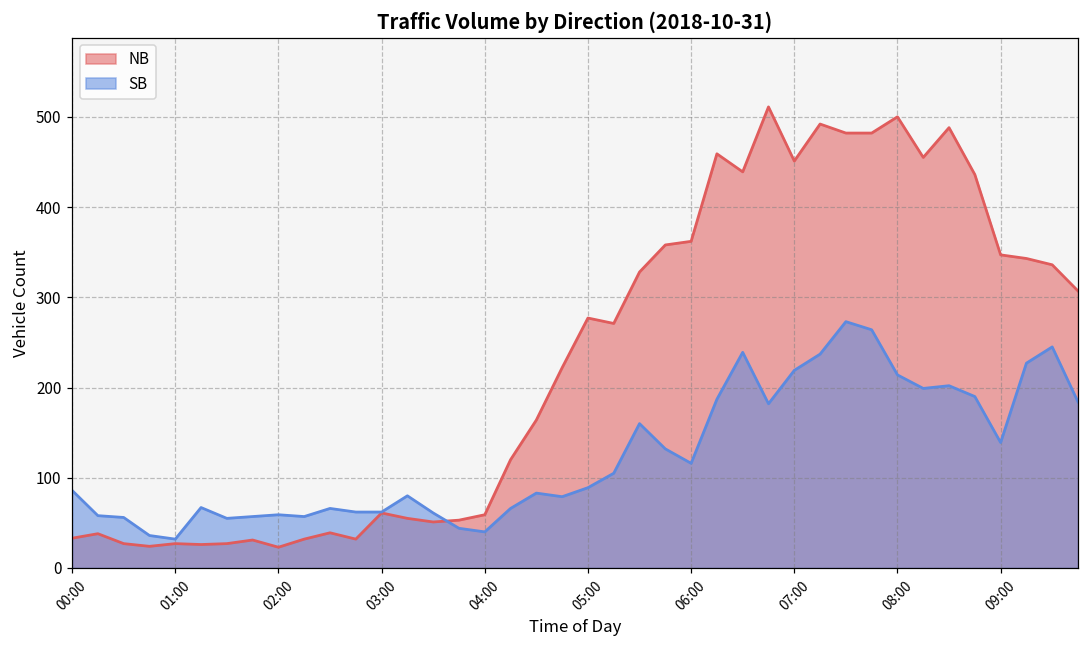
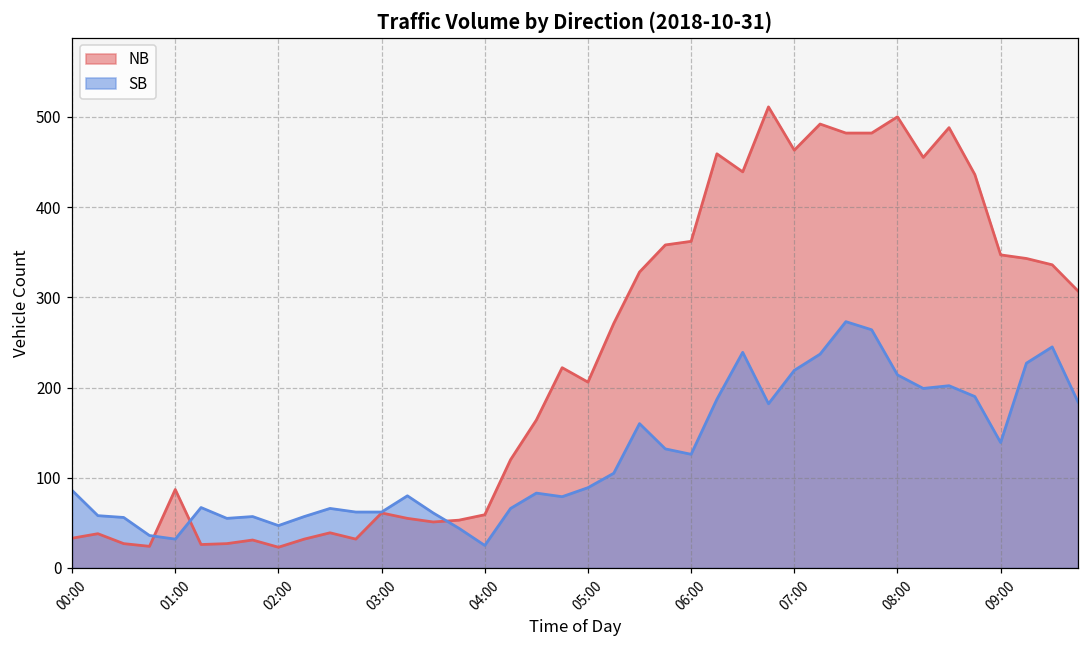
  {
    "NB": {
      "00:00": 30,
-     "01:00": 30,
+     "01:00": 90,
      "02:00": 20,
      "04:00": 60,
-     "05:00": 280,
+     "05:00": 210,
      "06:00": 360,
-     "07:00": 450,
+     "07:00": 460,
      "08:00": 500,
      "09:00": 350
    },
    "SB": {
      "00:00": 90,
      "01:00": 30,
-     "02:00": 60,
-     "04:00": 40,
+     "02:00": 50,
+     "04:00": 30,
      "05:00": 90,
-     "06:00": 120,
+     "06:00": 130,
      "07:00": 220,
      "08:00": 210,
      "09:00": 140
    }
  }
